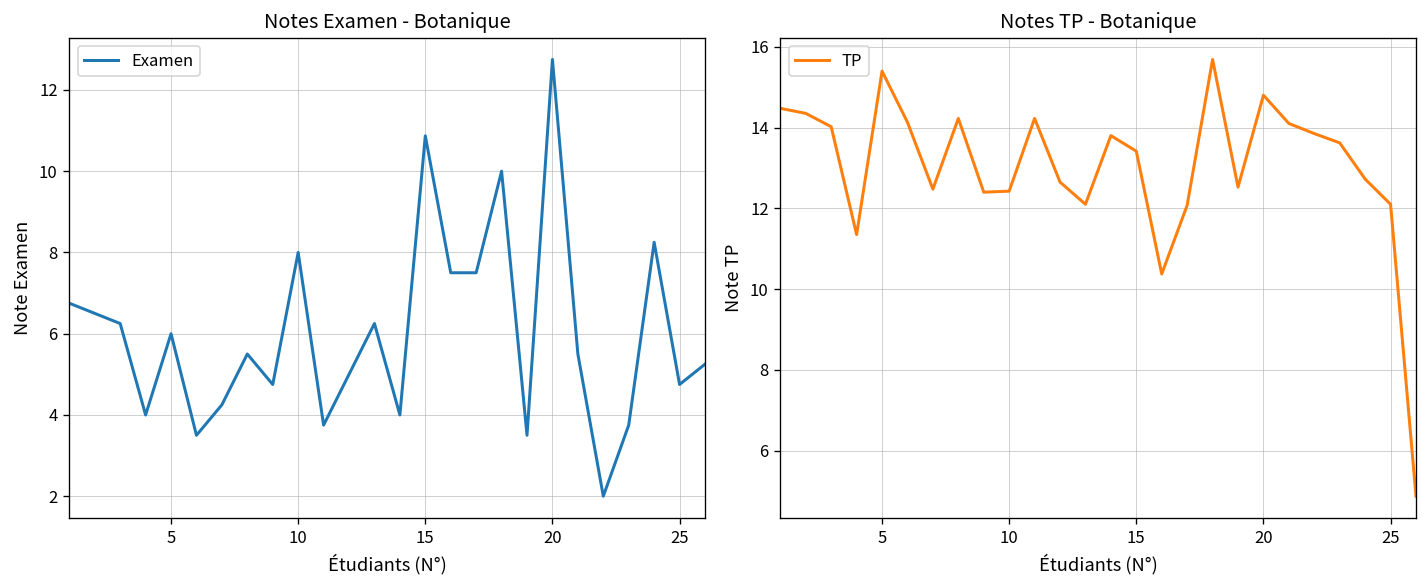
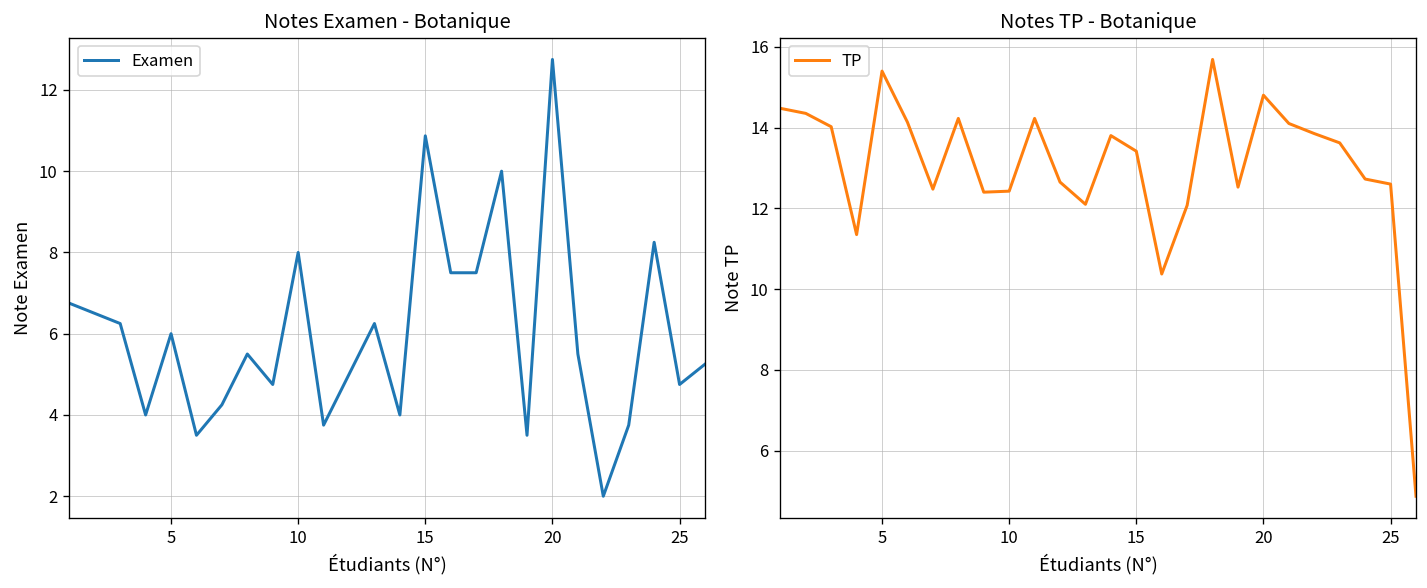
  {
    "Notes Examen - Botanique": {
      "5": 6.0,
      "10": 8.0,
      "15": 10.9,
      "20": 12.8,
      "25": 4.8
    },
    "Notes TP - Botanique": {
      "5": 15.4,
      "10": 12.4,
      "15": 13.4,
      "20": 14.8,
-     "25": 12.1
+     "25": 12.6
    }
  }
